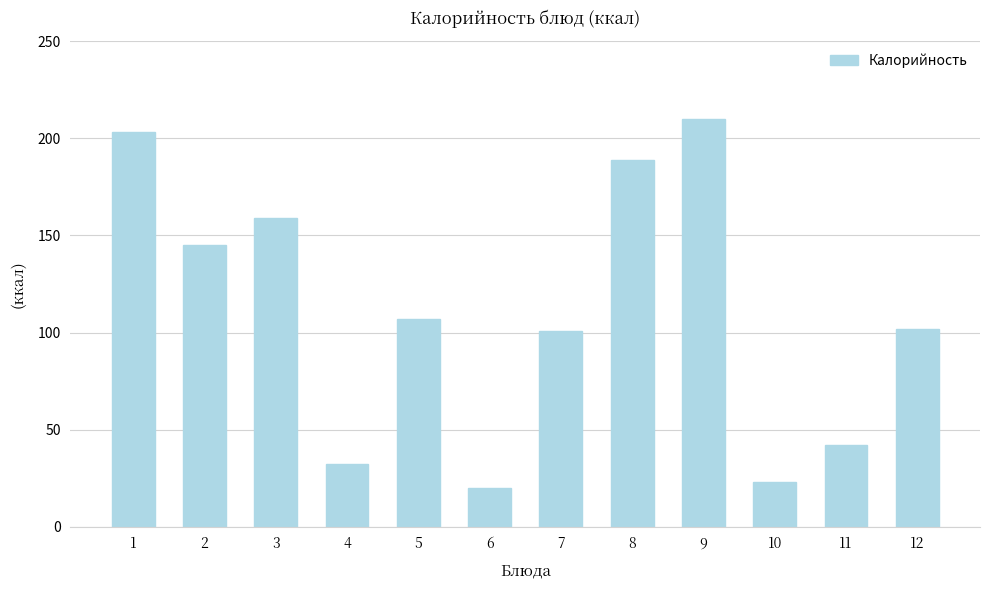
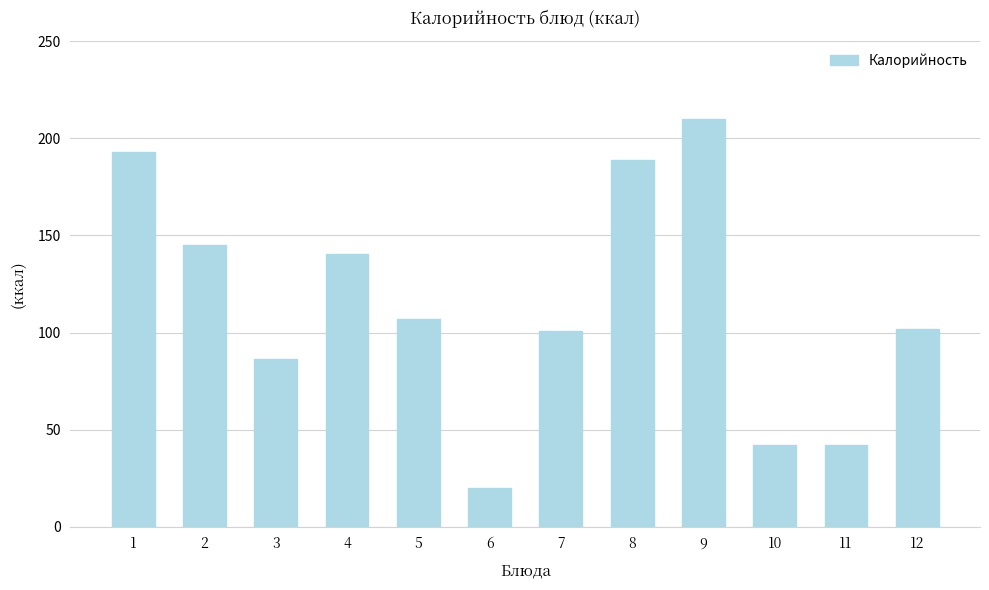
  {
-   "1": 203,
+   "1": 193,
    "2": 145,
-   "3": 159,
-   "4": 32,
+   "3": 87,
+   "4": 140,
    "5": 107,
    "6": 20,
    "7": 101,
    "8": 189,
    "9": 210,
-   "10": 23,
+   "10": 42,
    "11": 42,
    "12": 102
  }
